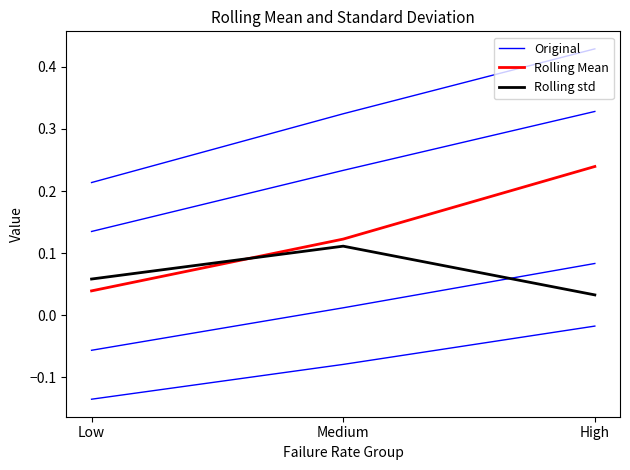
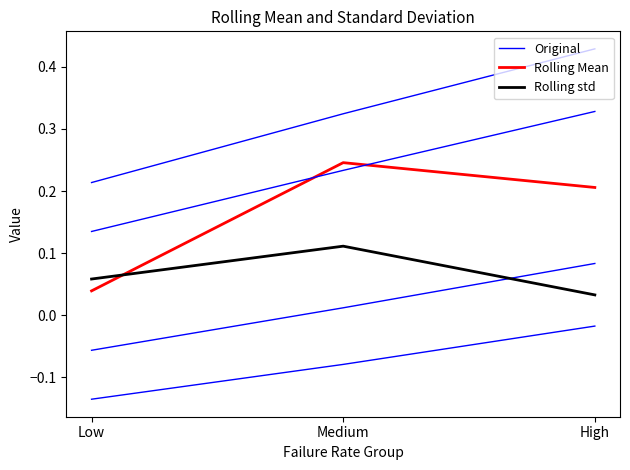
  {
    "Rolling Mean": {
      "Low": 0.04,
-     "Medium": 0.12,
-     "High": 0.24
+     "Medium": 0.25,
+     "High": 0.21
    },
    "Rolling std": {
      "Low": 0.06,
      "Medium": 0.11,
      "High": 0.03
    }
  }
